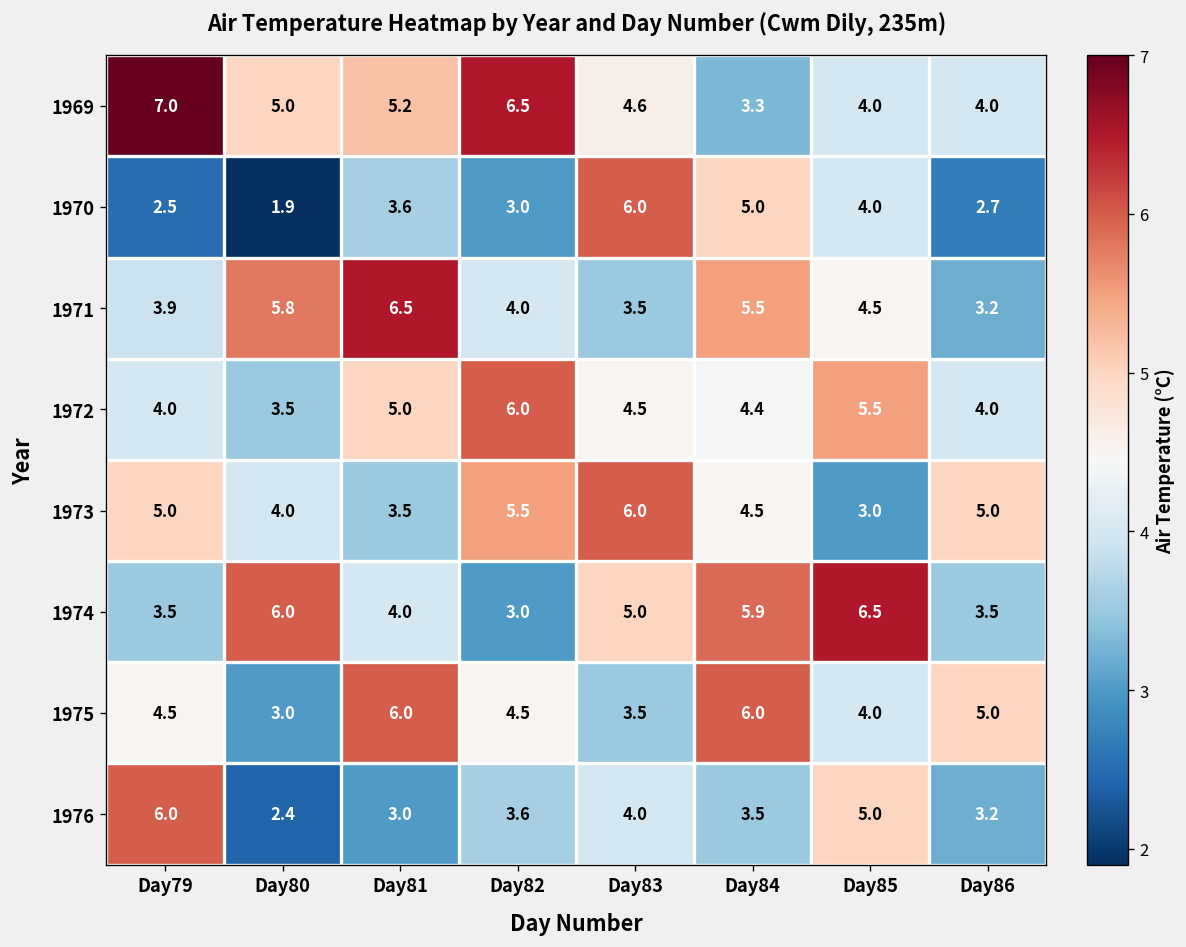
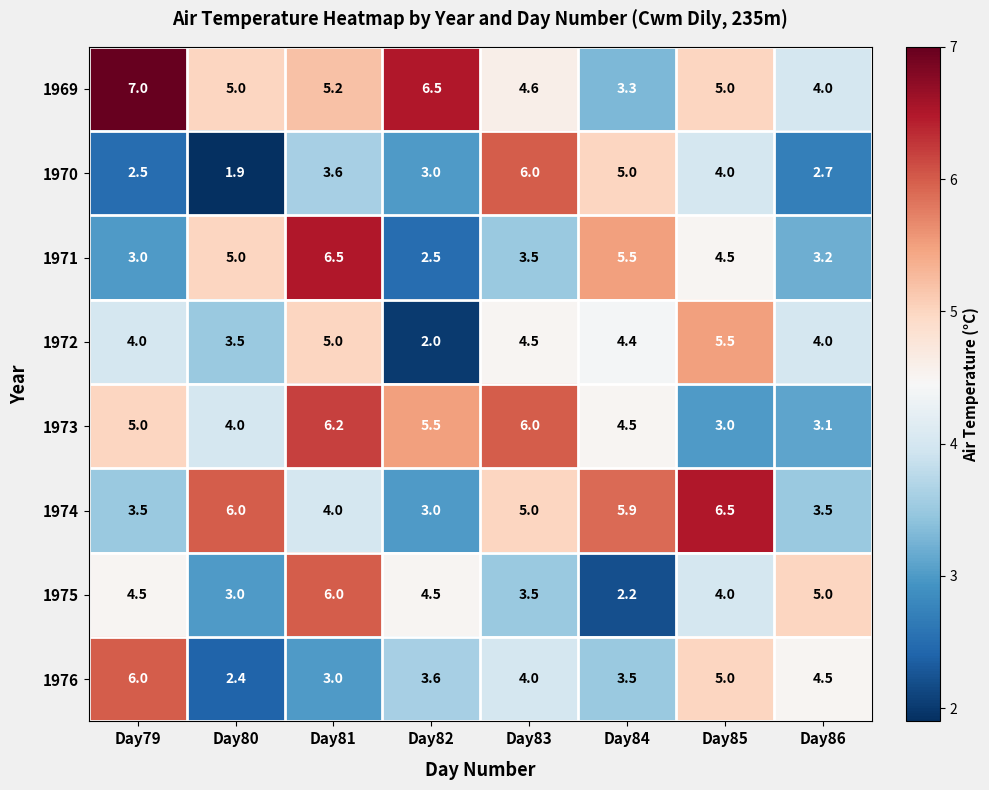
  {
    "1969": {
      "Day79": 7.0,
      "Day80": 5.0,
      "Day81": 5.2,
      "Day82": 6.5,
      "Day83": 4.6,
      "Day84": 3.3,
-     "Day85": 4.0,
+     "Day85": 5.0,
      "Day86": 4.0
    },
    "1970": {
      "Day79": 2.5,
      "Day80": 1.9,
      "Day81": 3.6,
      "Day82": 3.0,
      "Day83": 6.0,
      "Day84": 5.0,
      "Day85": 4.0,
      "Day86": 2.7
    },
    "1971": {
-     "Day79": 3.9,
-     "Day80": 5.8,
+     "Day79": 3.0,
+     "Day80": 5.0,
      "Day81": 6.5,
-     "Day82": 4.0,
+     "Day82": 2.5,
      "Day83": 3.5,
      "Day84": 5.5,
      "Day85": 4.5,
      "Day86": 3.2
    },
    "1972": {
      "Day79": 4.0,
      "Day80": 3.5,
      "Day81": 5.0,
-     "Day82": 6.0,
+     "Day82": 2.0,
      "Day83": 4.5,
      "Day84": 4.4,
      "Day85": 5.5,
      "Day86": 4.0
    },
    "1973": {
      "Day79": 5.0,
      "Day80": 4.0,
-     "Day81": 3.5,
+     "Day81": 6.2,
      "Day82": 5.5,
      "Day83": 6.0,
      "Day84": 4.5,
      "Day85": 3.0,
-     "Day86": 5.0
+     "Day86": 3.1
    },
    "1974": {
      "Day79": 3.5,
      "Day80": 6.0,
      "Day81": 4.0,
      "Day82": 3.0,
      "Day83": 5.0,
      "Day84": 5.9,
      "Day85": 6.5,
      "Day86": 3.5
    },
    "1975": {
      "Day79": 4.5,
      "Day80": 3.0,
      "Day81": 6.0,
      "Day82": 4.5,
      "Day83": 3.5,
-     "Day84": 6.0,
+     "Day84": 2.2,
      "Day85": 4.0,
      "Day86": 5.0
    },
    "1976": {
      "Day79": 6.0,
      "Day80": 2.4,
      "Day81": 3.0,
      "Day82": 3.6,
      "Day83": 4.0,
      "Day84": 3.5,
      "Day85": 5.0,
-     "Day86": 3.2
+     "Day86": 4.5
    }
  }
